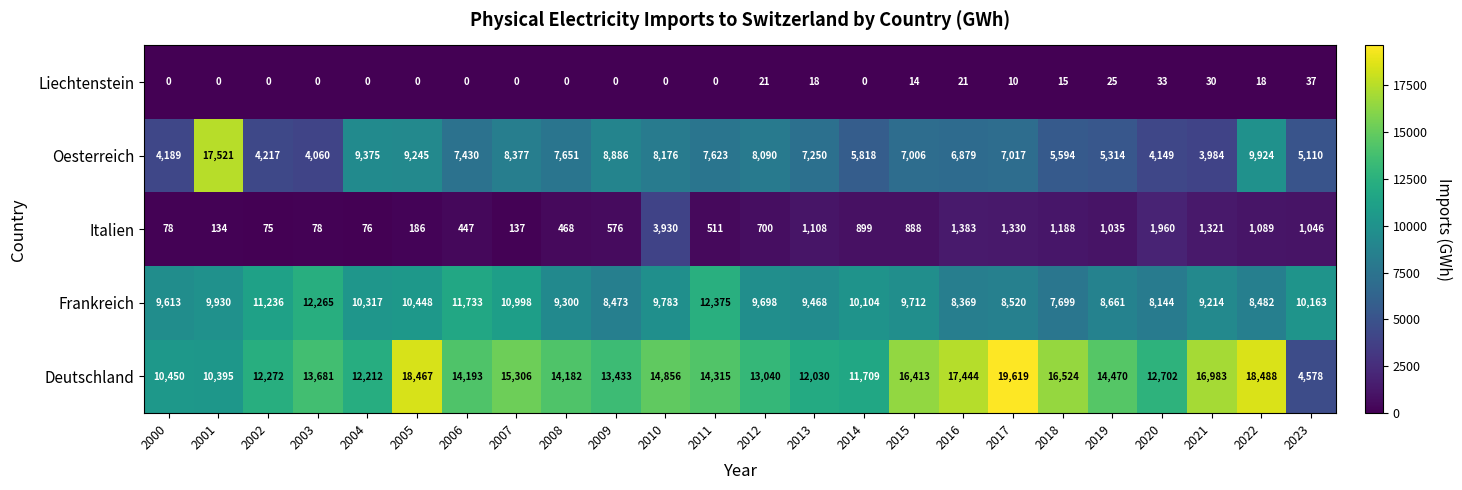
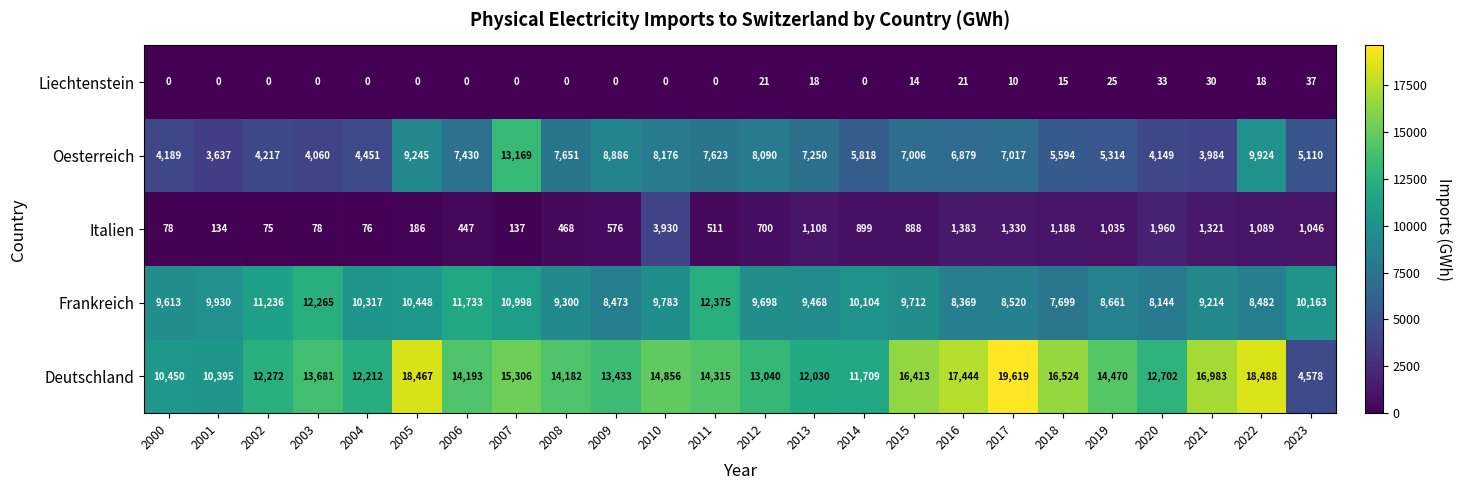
  {
    "Liechtenstein": {
      "2000": "0",
      "2001": "0",
      "2002": "0",
      "2003": "0",
      "2004": "0",
      "2005": "0",
      "2006": "0",
      "2007": "0",
      "2008": "0",
      "2009": "0",
      "2010": "0",
      "2011": "0",
      "2012": "21",
      "2013": "18",
      "2014": "0",
      "2015": "14",
      "2016": "21",
      "2017": "10",
      "2018": "15",
      "2019": "25",
      "2020": "33",
      "2021": "30",
      "2022": "18",
      "2023": "37"
    },
    "Oesterreich": {
      "2000": "4,189",
-     "2001": "17,521",
+     "2001": "3,637",
      "2002": "4,217",
      "2003": "4,060",
-     "2004": "9,375",
+     "2004": "4,451",
      "2005": "9,245",
      "2006": "7,430",
-     "2007": "8,377",
+     "2007": "13,169",
      "2008": "7,651",
      "2009": "8,886",
      "2010": "8,176",
      "2011": "7,623",
      "2012": "8,090",
      "2013": "7,250",
      "2014": "5,818",
      "2015": "7,006",
      "2016": "6,879",
      "2017": "7,017",
      "2018": "5,594",
      "2019": "5,314",
      "2020": "4,149",
      "2021": "3,984",
      "2022": "9,924",
      "2023": "5,110"
    },
    "Italien": {
      "2000": "78",
      "2001": "134",
      "2002": "75",
      "2003": "78",
      "2004": "76",
      "2005": "186",
      "2006": "447",
      "2007": "137",
      "2008": "468",
      "2009": "576",
      "2010": "3,930",
      "2011": "511",
      "2012": "700",
      "2013": "1,108",
      "2014": "899",
      "2015": "888",
      "2016": "1,383",
      "2017": "1,330",
      "2018": "1,188",
      "2019": "1,035",
      "2020": "1,960",
      "2021": "1,321",
      "2022": "1,089",
      "2023": "1,046"
    },
    "Frankreich": {
      "2000": "9,613",
      "2001": "9,930",
      "2002": "11,236",
      "2003": "12,265",
      "2004": "10,317",
      "2005": "10,448",
      "2006": "11,733",
      "2007": "10,998",
      "2008": "9,300",
      "2009": "8,473",
      "2010": "9,783",
      "2011": "12,375",
      "2012": "9,698",
      "2013": "9,468",
      "2014": "10,104",
      "2015": "9,712",
      "2016": "8,369",
      "2017": "8,520",
      "2018": "7,699",
      "2019": "8,661",
      "2020": "8,144",
      "2021": "9,214",
      "2022": "8,482",
      "2023": "10,163"
    },
    "Deutschland": {
      "2000": "10,450",
      "2001": "10,395",
      "2002": "12,272",
      "2003": "13,681",
      "2004": "12,212",
      "2005": "18,467",
      "2006": "14,193",
      "2007": "15,306",
      "2008": "14,182",
      "2009": "13,433",
      "2010": "14,856",
      "2011": "14,315",
      "2012": "13,040",
      "2013": "12,030",
      "2014": "11,709",
      "2015": "16,413",
      "2016": "17,444",
      "2017": "19,619",
      "2018": "16,524",
      "2019": "14,470",
      "2020": "12,702",
      "2021": "16,983",
      "2022": "18,488",
      "2023": "4,578"
    }
  }
